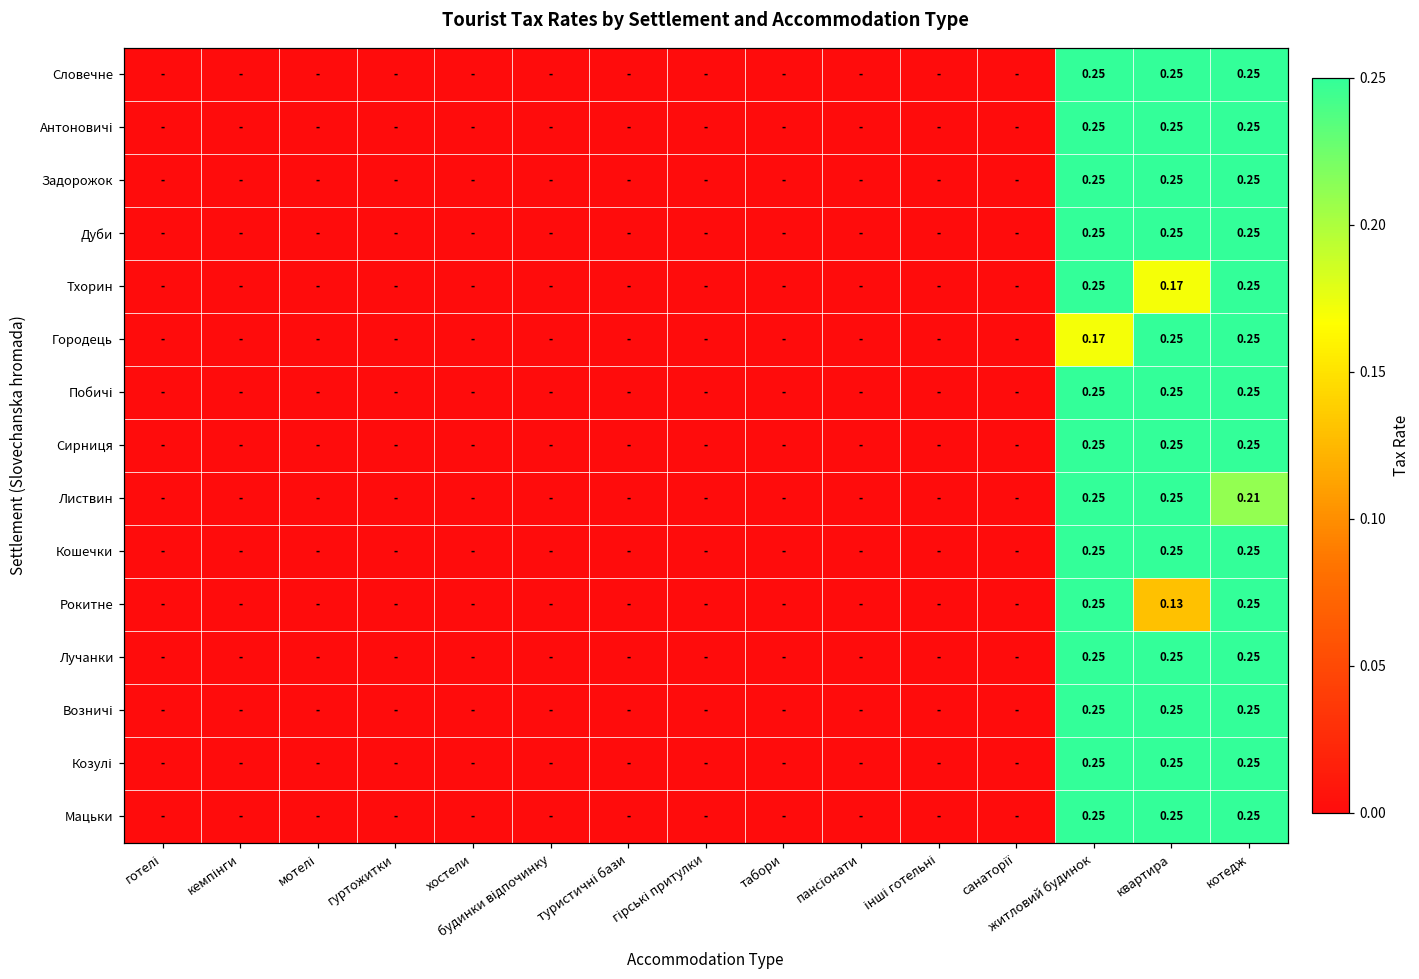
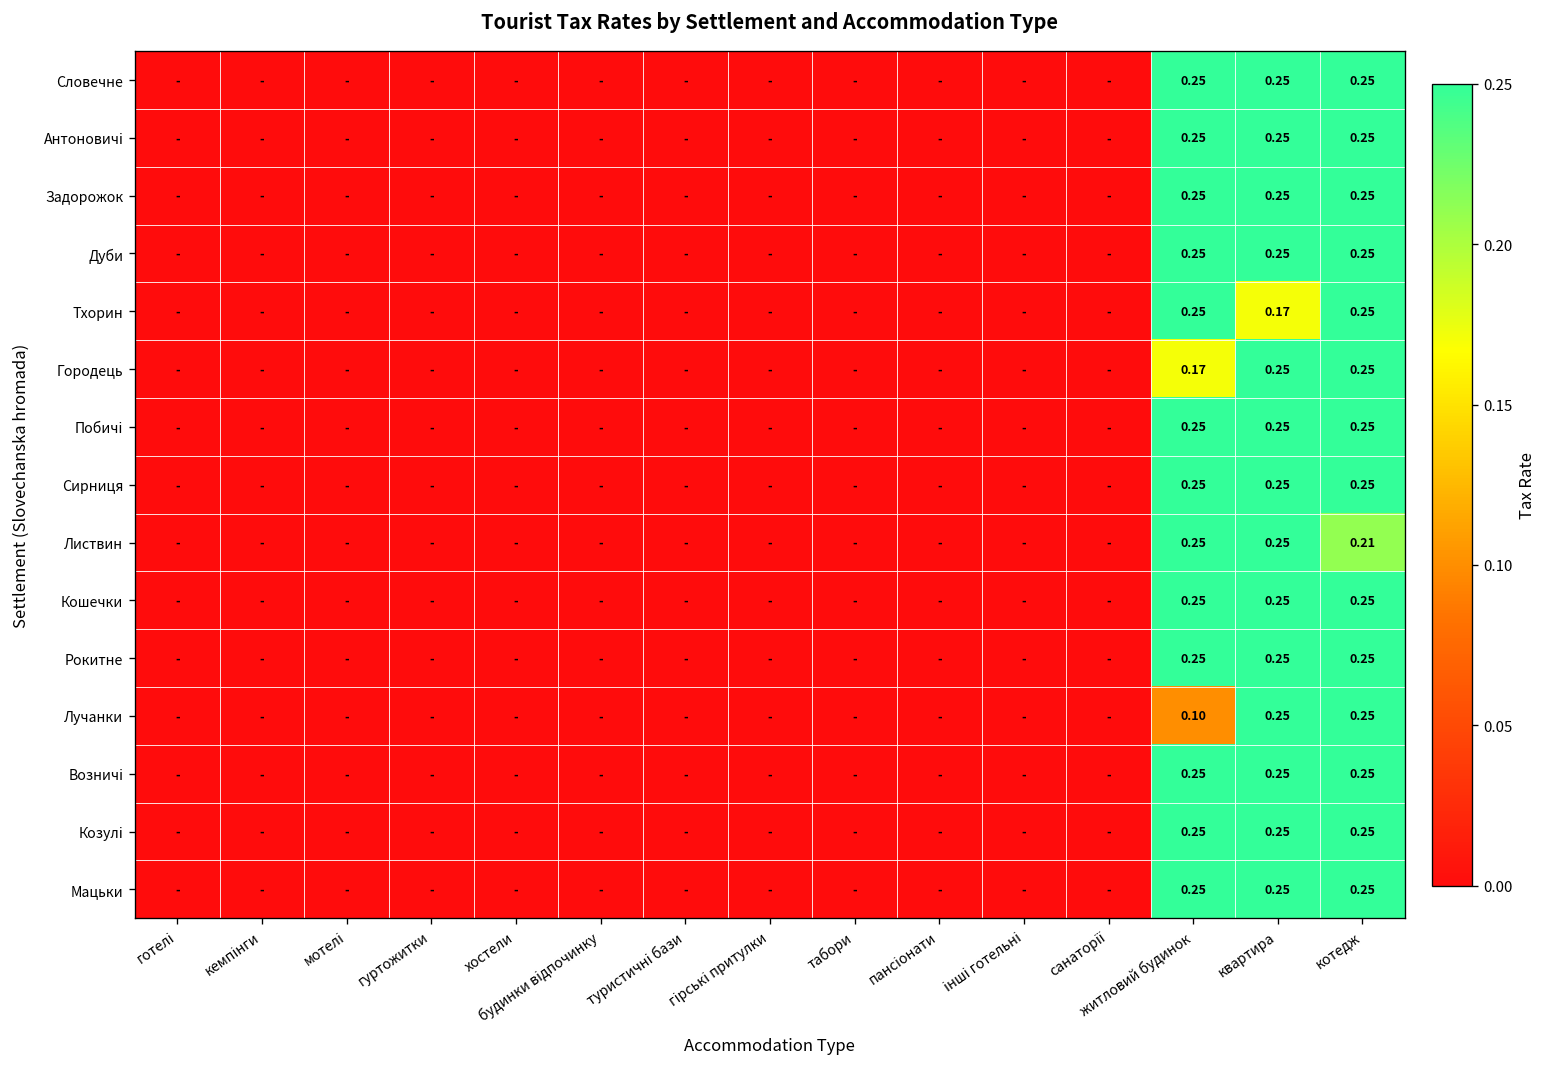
  {
    "Словечне": {
      "житловий будинок": 0.25,
      "квартира": 0.25,
      "котедж": 0.25
    },
    "Антоновичі": {
      "житловий будинок": 0.25,
      "квартира": 0.25,
      "котедж": 0.25
    },
    "Задорожок": {
      "житловий будинок": 0.25,
      "квартира": 0.25,
      "котедж": 0.25
    },
    "Дуби": {
      "житловий будинок": 0.25,
      "квартира": 0.25,
      "котедж": 0.25
    },
    "Тхорин": {
      "житловий будинок": 0.25,
      "квартира": 0.17,
      "котедж": 0.25
    },
    "Городець": {
      "житловий будинок": 0.17,
      "квартира": 0.25,
      "котедж": 0.25
    },
    "Побичі": {
      "житловий будинок": 0.25,
      "квартира": 0.25,
      "котедж": 0.25
    },
    "Сирниця": {
      "житловий будинок": 0.25,
      "квартира": 0.25,
      "котедж": 0.25
    },
    "Листвин": {
      "житловий будинок": 0.25,
      "квартира": 0.25,
      "котедж": 0.21
    },
    "Кошечки": {
      "житловий будинок": 0.25,
      "квартира": 0.25,
      "котедж": 0.25
    },
    "Рокитне": {
      "житловий будинок": 0.25,
-     "квартира": 0.13,
+     "квартира": 0.25,
      "котедж": 0.25
    },
    "Лучанки": {
-     "житловий будинок": 0.25,
+     "житловий будинок": 0.10,
      "квартира": 0.25,
      "котедж": 0.25
    },
    "Возничі": {
      "житловий будинок": 0.25,
      "квартира": 0.25,
      "котедж": 0.25
    },
    "Козулі": {
      "житловий будинок": 0.25,
      "квартира": 0.25,
      "котедж": 0.25
    },
    "Мацьки": {
      "житловий будинок": 0.25,
      "квартира": 0.25,
      "котедж": 0.25
    }
  }
